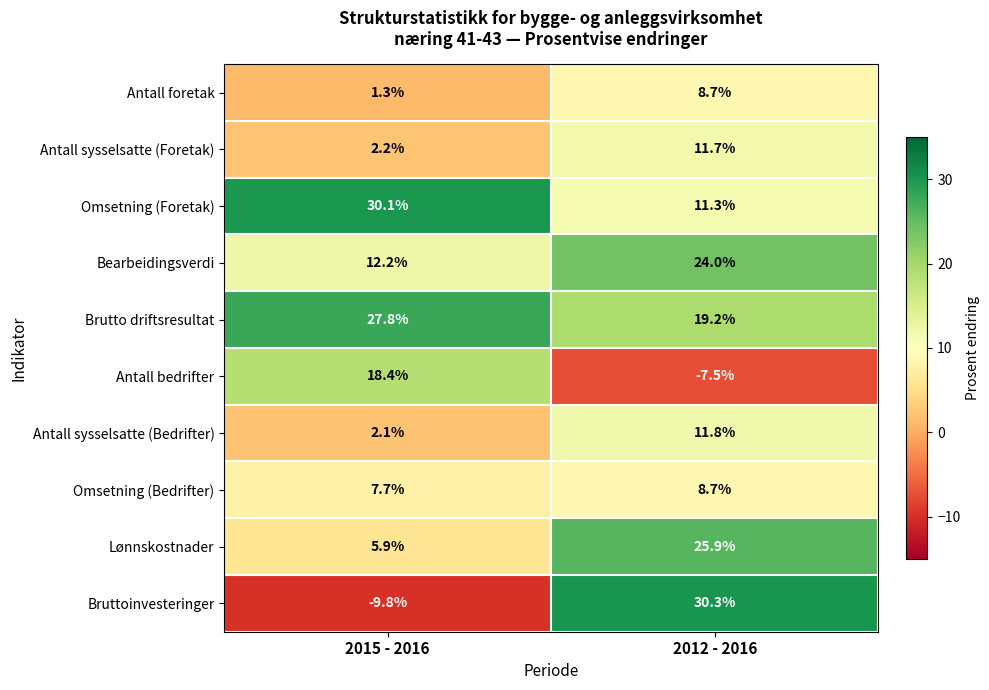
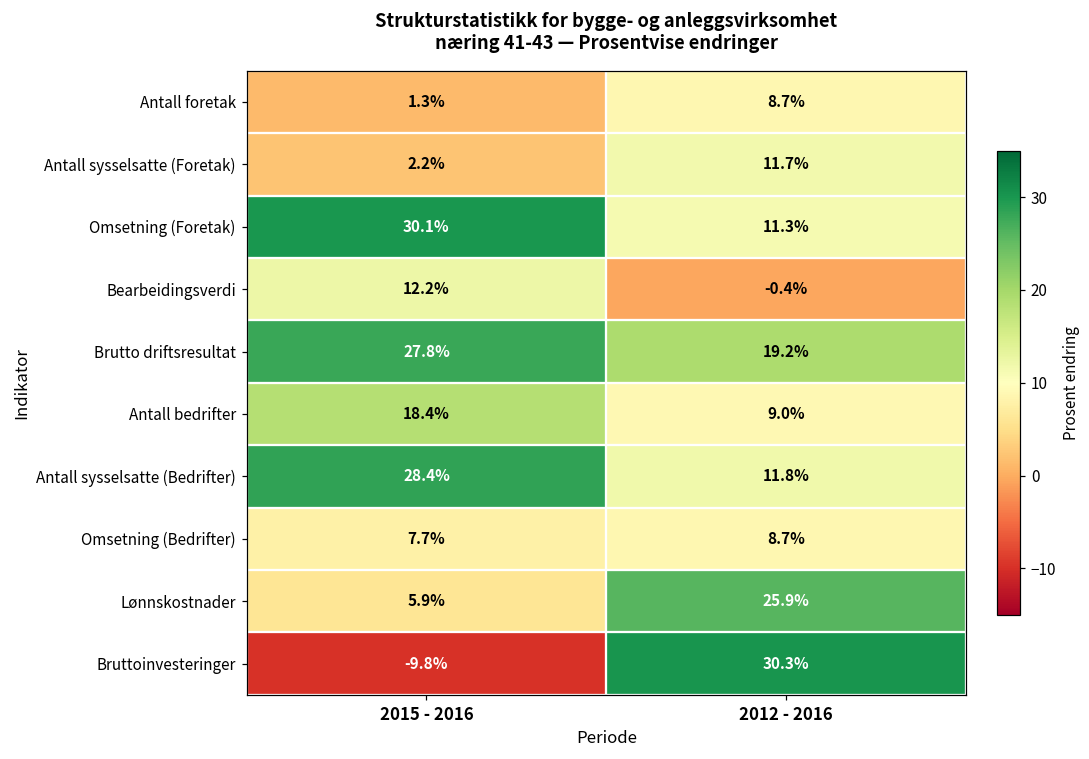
  {
    "Antall foretak": {
      "2015 - 2016": "1.3%",
      "2012 - 2016": "8.7%"
    },
    "Antall sysselsatte (Foretak)": {
      "2015 - 2016": "2.2%",
      "2012 - 2016": "11.7%"
    },
    "Omsetning (Foretak)": {
      "2015 - 2016": "30.1%",
      "2012 - 2016": "11.3%"
    },
    "Bearbeidingsverdi": {
      "2015 - 2016": "12.2%",
-     "2012 - 2016": "24.0%"
+     "2012 - 2016": "-0.4%"
    },
    "Brutto driftsresultat": {
      "2015 - 2016": "27.8%",
      "2012 - 2016": "19.2%"
    },
    "Antall bedrifter": {
      "2015 - 2016": "18.4%",
-     "2012 - 2016": "-7.5%"
+     "2012 - 2016": "9.0%"
    },
    "Antall sysselsatte (Bedrifter)": {
-     "2015 - 2016": "2.1%",
+     "2015 - 2016": "28.4%",
      "2012 - 2016": "11.8%"
    },
    "Omsetning (Bedrifter)": {
      "2015 - 2016": "7.7%",
      "2012 - 2016": "8.7%"
    },
    "Lønnskostnader": {
      "2015 - 2016": "5.9%",
      "2012 - 2016": "25.9%"
    },
    "Bruttoinvesteringer": {
      "2015 - 2016": "-9.8%",
      "2012 - 2016": "30.3%"
    }
  }
